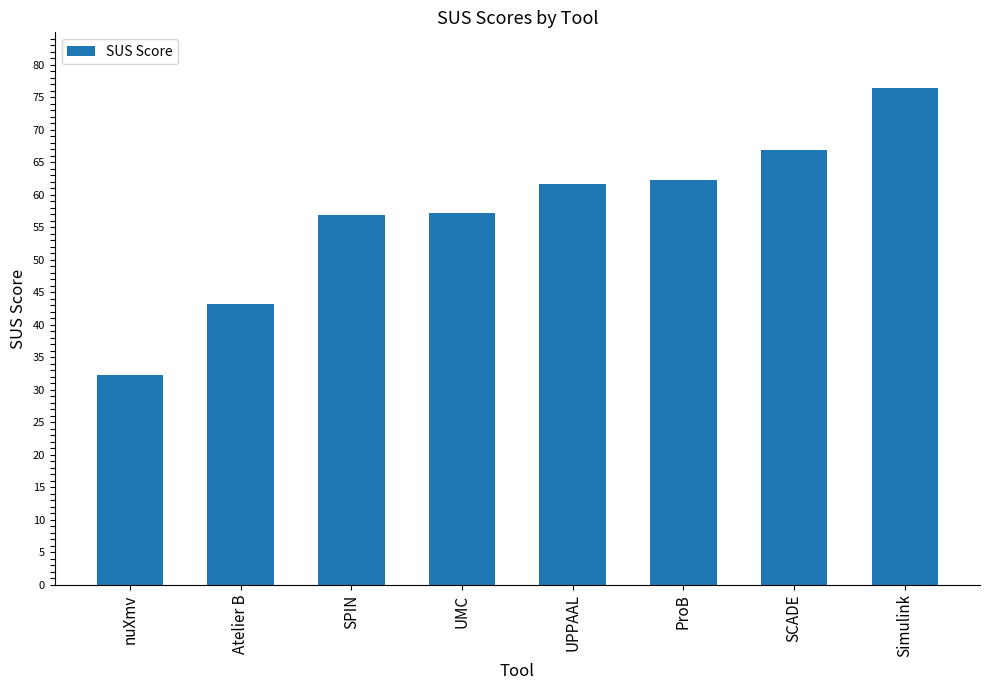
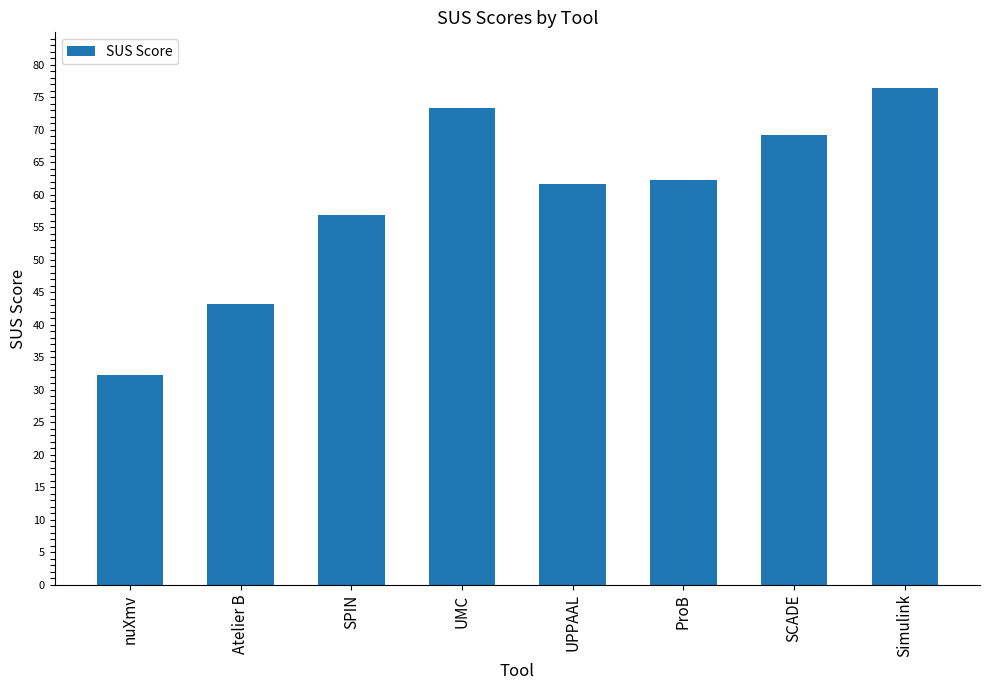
  {
    "nuXmv": 32,
    "Atelier B": 43,
    "SPIN": 57,
-   "UMC": 57,
+   "UMC": 73,
    "UPPAAL": 62,
    "ProB": 62,
-   "SCADE": 67,
+   "SCADE": 69,
    "Simulink": 76
  }
